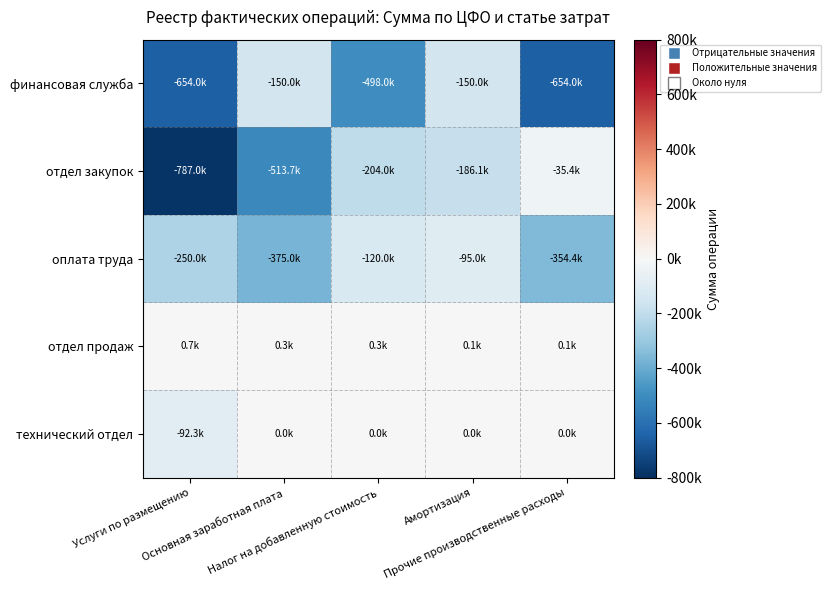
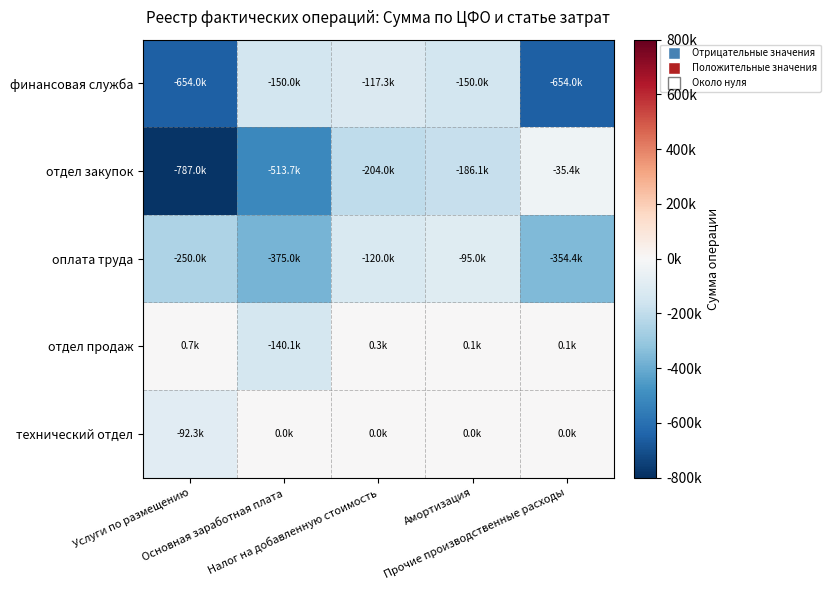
  {
    "финансовая служба": {
      "Услуги по размещению": "-654.0k",
      "Основная заработная плата": "-150.0k",
-     "Налог на добавленную стоимость": "-498.0k",
+     "Налог на добавленную стоимость": "-117.3k",
      "Амортизация": "-150.0k",
      "Прочие производственные расходы": "-654.0k"
    },
    "отдел закупок": {
      "Услуги по размещению": "-787.0k",
      "Основная заработная плата": "-513.7k",
      "Налог на добавленную стоимость": "-204.0k",
      "Амортизация": "-186.1k",
      "Прочие производственные расходы": "-35.4k"
    },
    "оплата труда": {
      "Услуги по размещению": "-250.0k",
      "Основная заработная плата": "-375.0k",
      "Налог на добавленную стоимость": "-120.0k",
      "Амортизация": "-95.0k",
      "Прочие производственные расходы": "-354.4k"
    },
    "отдел продаж": {
      "Услуги по размещению": "0.7k",
-     "Основная заработная плата": "0.3k",
+     "Основная заработная плата": "-140.1k",
      "Налог на добавленную стоимость": "0.3k",
      "Амортизация": "0.1k",
      "Прочие производственные расходы": "0.1k"
    },
    "технический отдел": {
      "Услуги по размещению": "-92.3k",
      "Основная заработная плата": "0.0k",
      "Налог на добавленную стоимость": "0.0k",
      "Амортизация": "0.0k",
      "Прочие производственные расходы": "0.0k"
    }
  }
